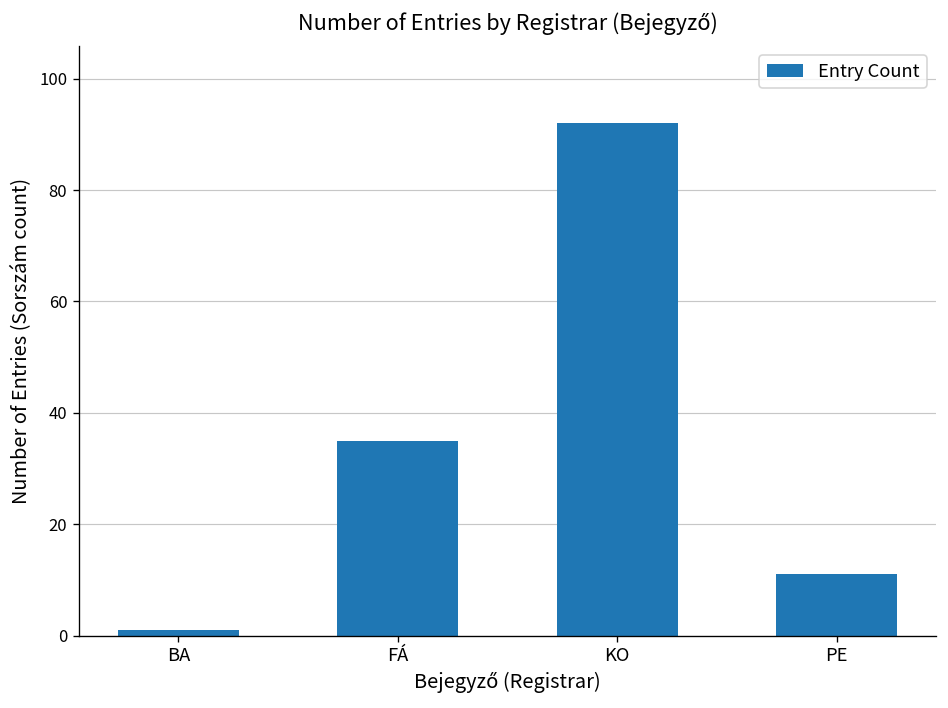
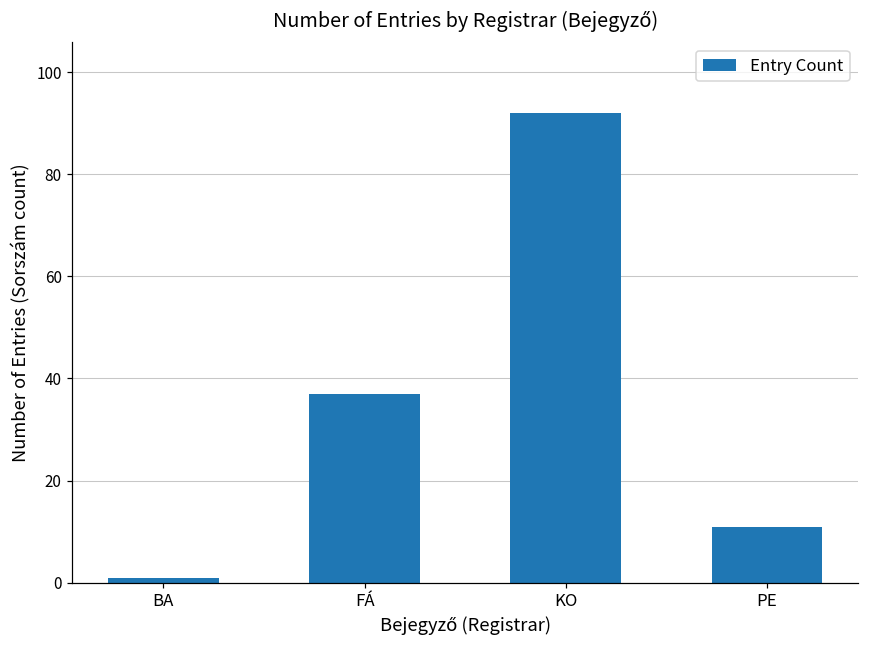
  {
    "BA": 1,
-   "FÁ": 35,
+   "FÁ": 37,
    "KO": 92,
    "PE": 11
  }
